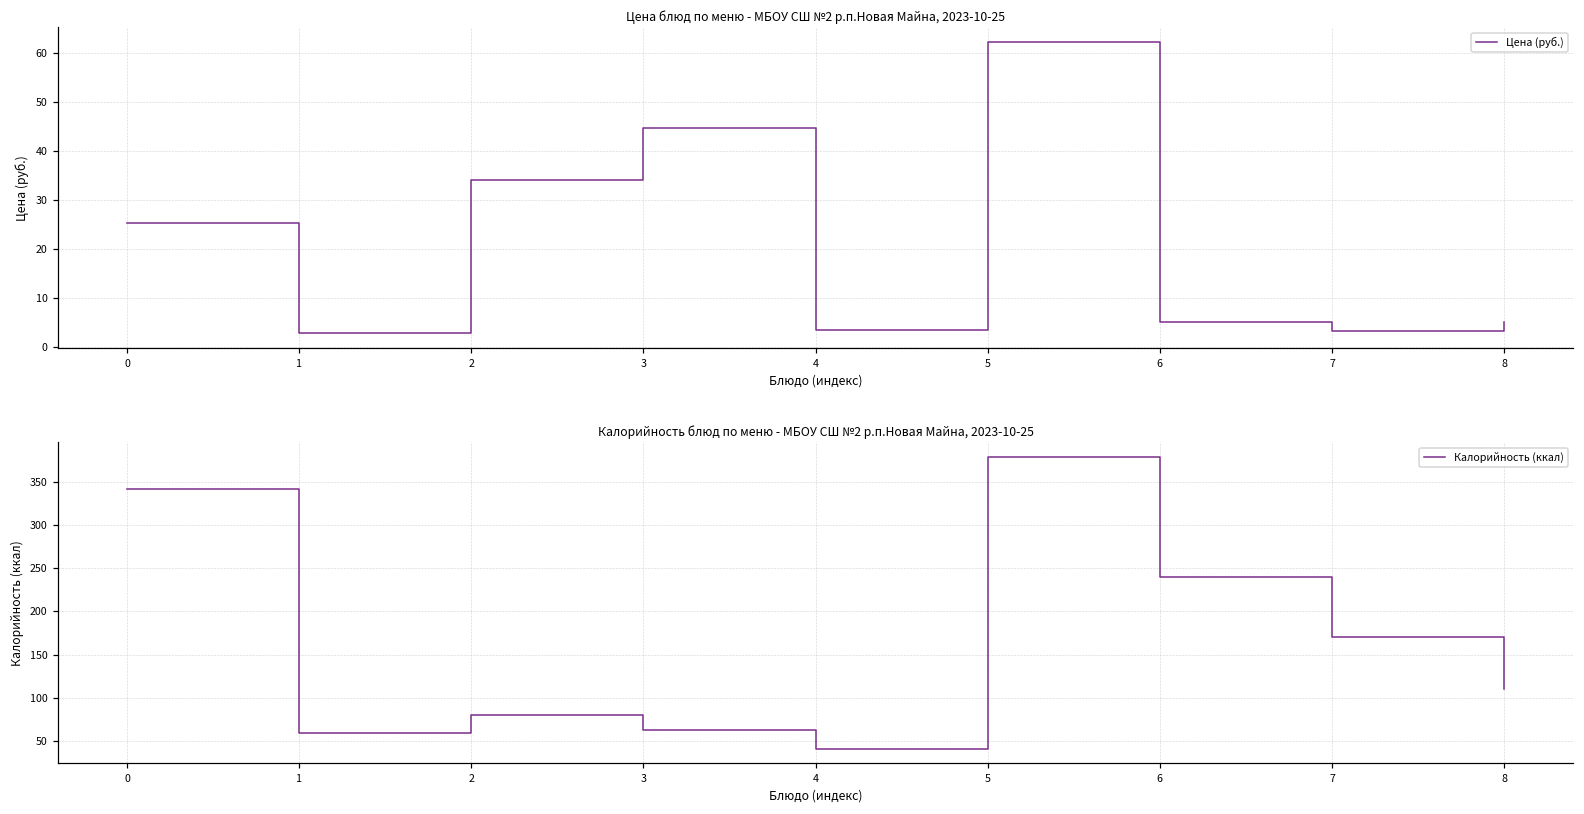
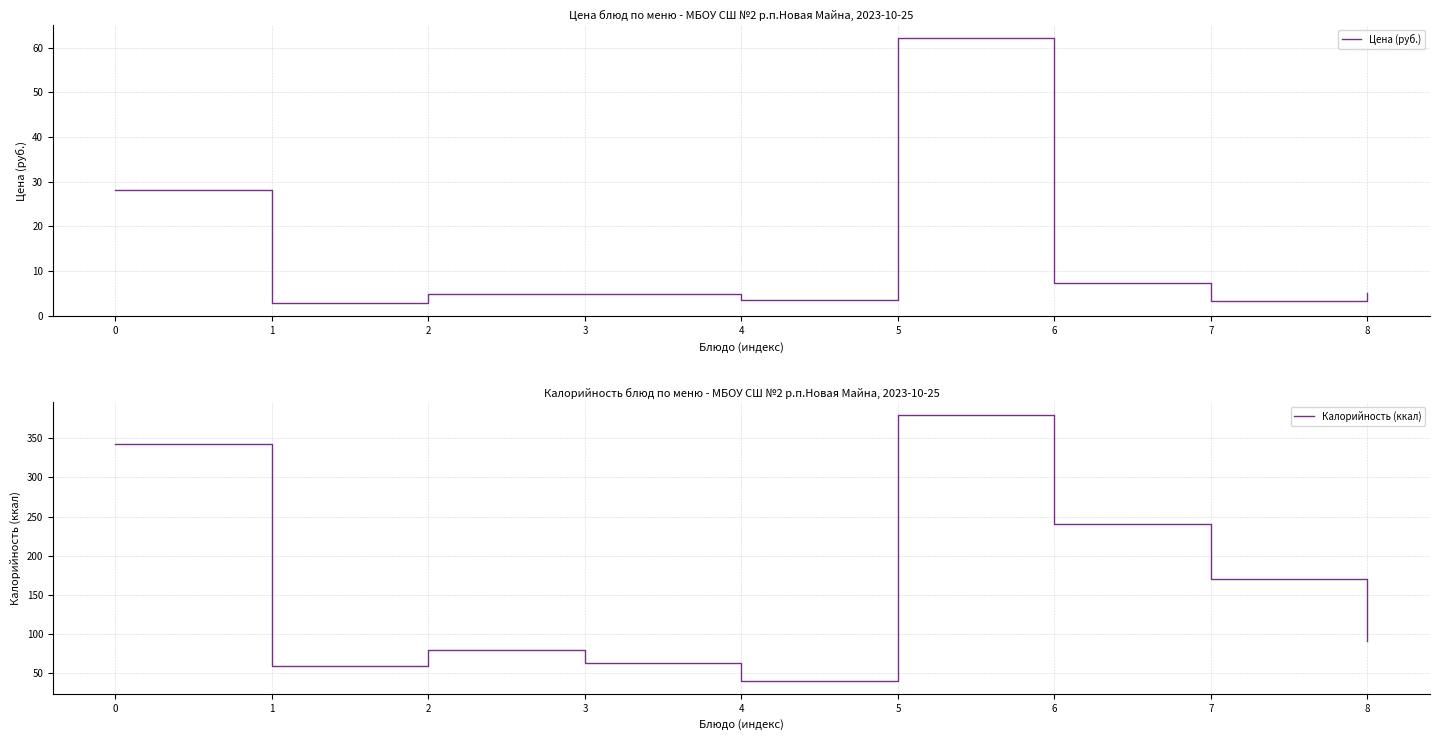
  {
    "Цена блюд по меню - МБОУ СШ №2 р.п.Новая Майна, 2023-10-25": {
-     "0": 25,
+     "0": 28,
      "1": 3,
-     "2": 34,
-     "3": 45,
+     "2": 5,
+     "3": 5,
      "4": 3,
      "5": 62,
-     "6": 5,
+     "6": 7,
      "7": 3,
      "8": 5
    },
    "Калорийность блюд по меню - МБОУ СШ №2 р.п.Новая Майна, 2023-10-25": {
      "0": 340,
      "1": 60,
      "2": 80,
      "3": 60,
      "4": 40,
      "5": 380,
      "6": 240,
      "7": 170,
-     "8": 110
+     "8": 90
    }
  }
